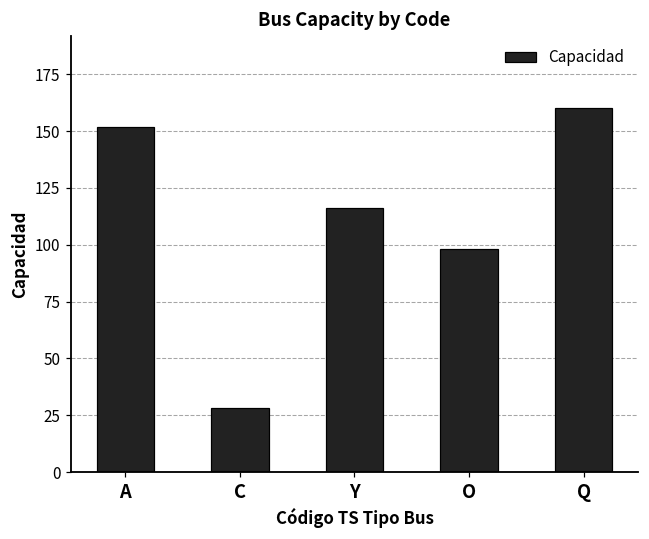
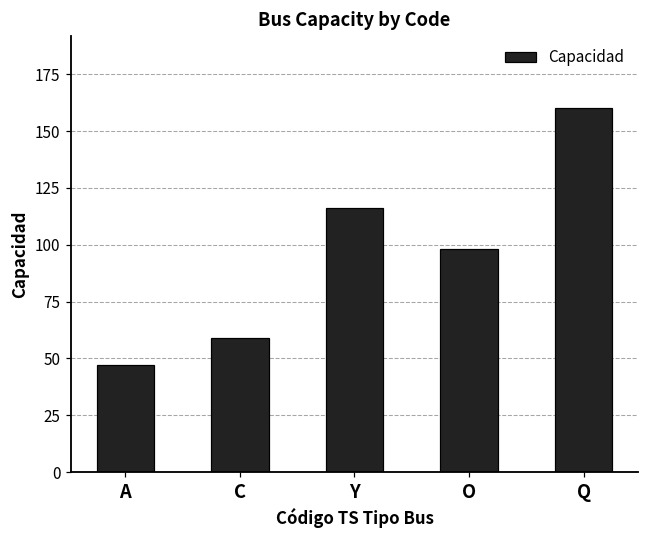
  {
-   "A": 152,
-   "C": 28,
+   "A": 47,
+   "C": 59,
    "Y": 116,
    "O": 98,
    "Q": 160
  }
